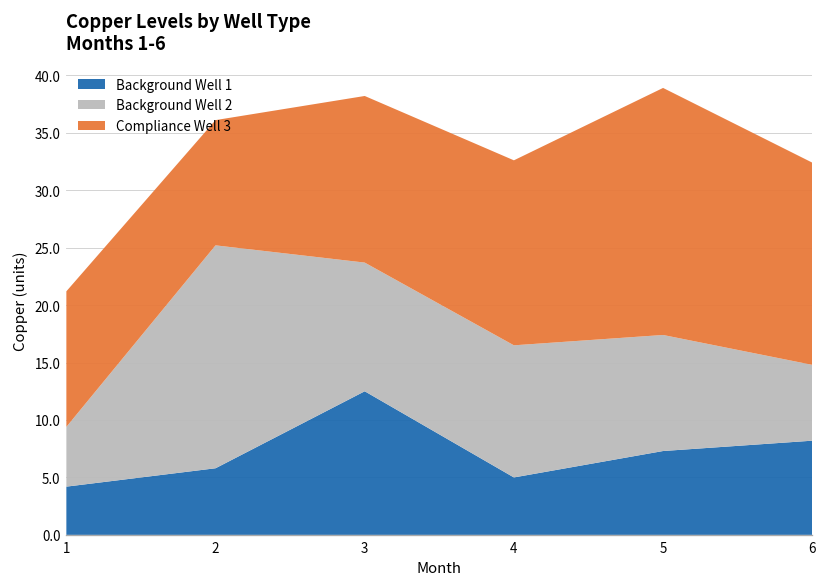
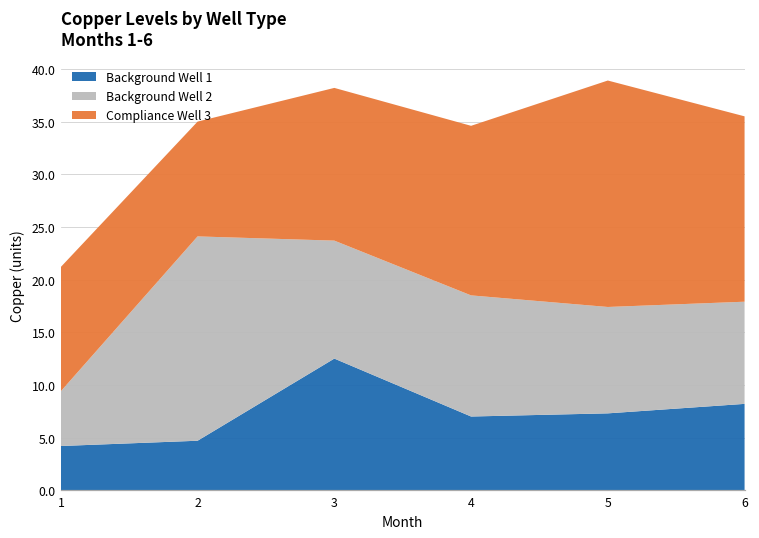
  {
    "Background Well 1": {
      "1": 4,
-     "2": 6,
+     "2": 5,
      "3": 13,
-     "4": 5,
+     "4": 7,
      "5": 7,
      "6": 8
    },
    "Background Well 2": {
      "1": 5,
      "2": 19,
      "3": 11,
      "4": 12,
      "5": 10,
-     "6": 7
+     "6": 10
    },
    "Compliance Well 3": {
      "1": 12,
      "2": 11,
      "3": 15,
      "4": 16,
      "5": 22,
      "6": 18
    }
  }
